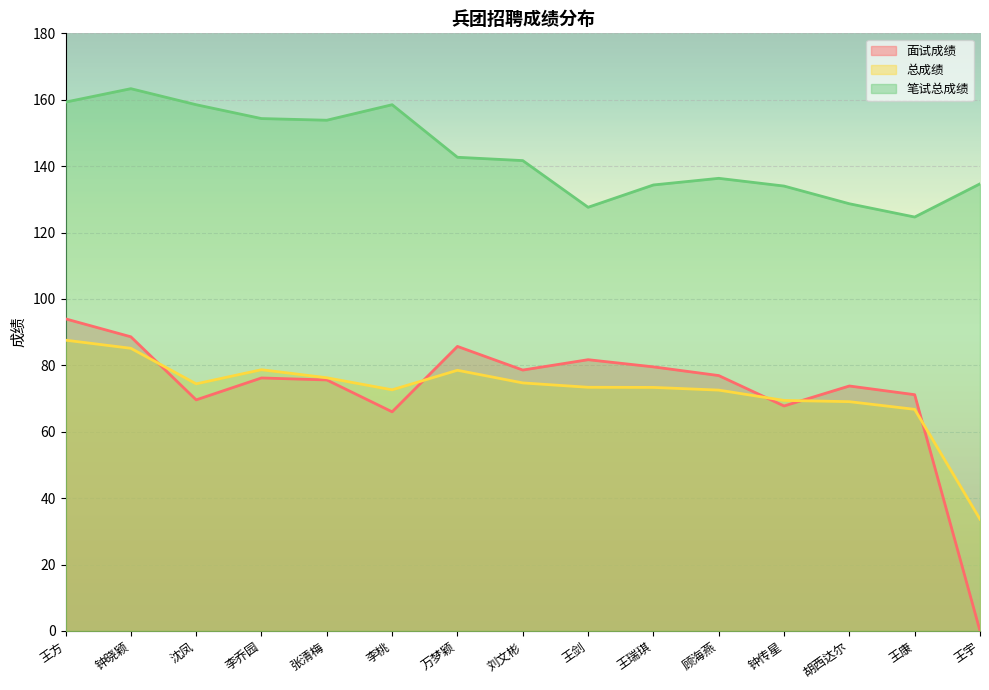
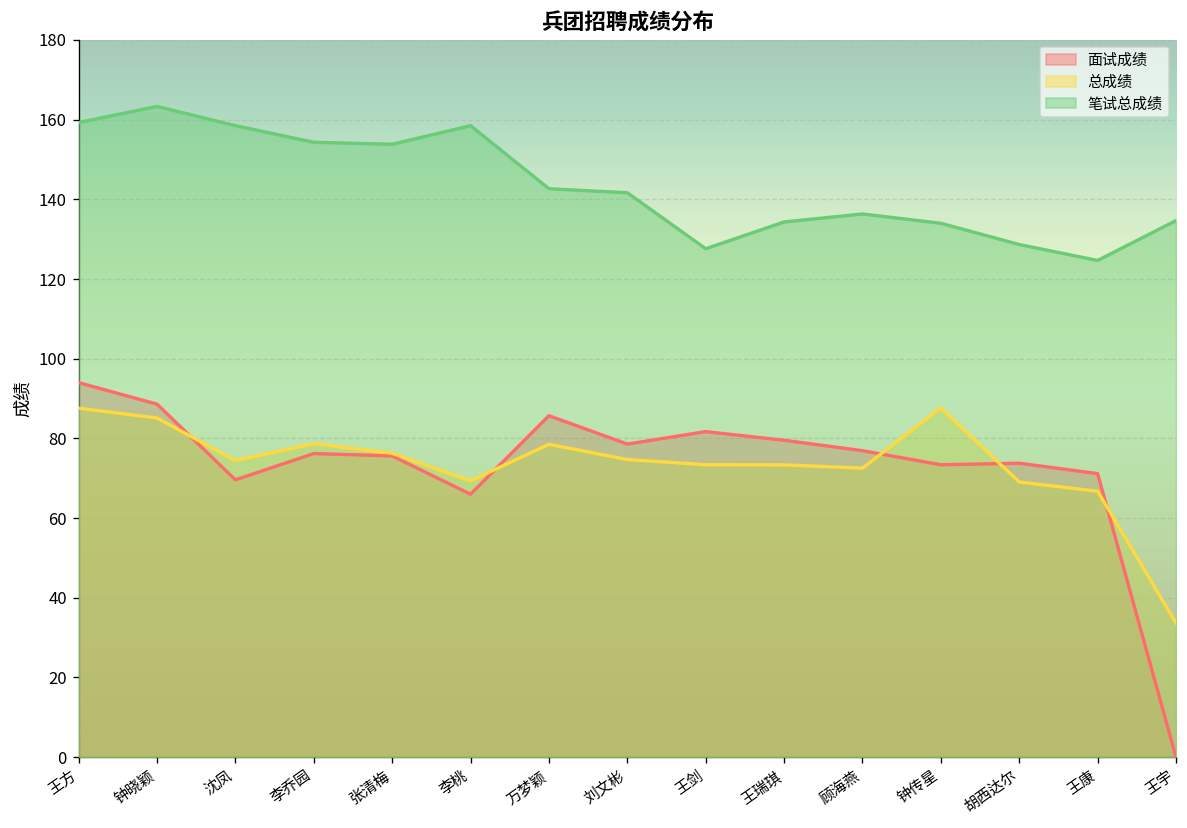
  {
    "面试成绩": {
      "王方": 94,
      "钟晓颖": 89,
      "沈凤": 70,
      "李乔园": 76,
      "李桃": 66,
      "万梦颖": 86,
      "刘文彬": 79,
      "王剑": 82,
      "王瑞琪": 80,
      "顾海燕": 77,
-     "钟传星": 68,
+     "钟传星": 73,
      "胡西达尔": 74,
      "王康": 71,
      "王宇": 0
    },
    "总成绩": {
      "王方": 88,
      "钟晓颖": 85,
      "沈凤": 74,
      "李乔园": 79,
-     "李桃": 73,
+     "李桃": 69,
      "万梦颖": 79,
      "刘文彬": 75,
      "王剑": 73,
      "王瑞琪": 73,
      "顾海燕": 73,
-     "钟传星": 69,
+     "钟传星": 88,
      "胡西达尔": 69,
      "王康": 67,
      "王宇": 34
    },
    "笔试总成绩": {
      "王方": 159,
      "钟晓颖": 163,
      "沈凤": 159,
      "李乔园": 154,
      "张清梅": 154,
      "李桃": 159,
      "万梦颖": 143,
      "刘文彬": 142,
      "王剑": 128,
      "王瑞琪": 134,
      "顾海燕": 136,
      "钟传星": 134,
      "胡西达尔": 129,
      "王康": 125,
      "王宇": 135
    }
  }
